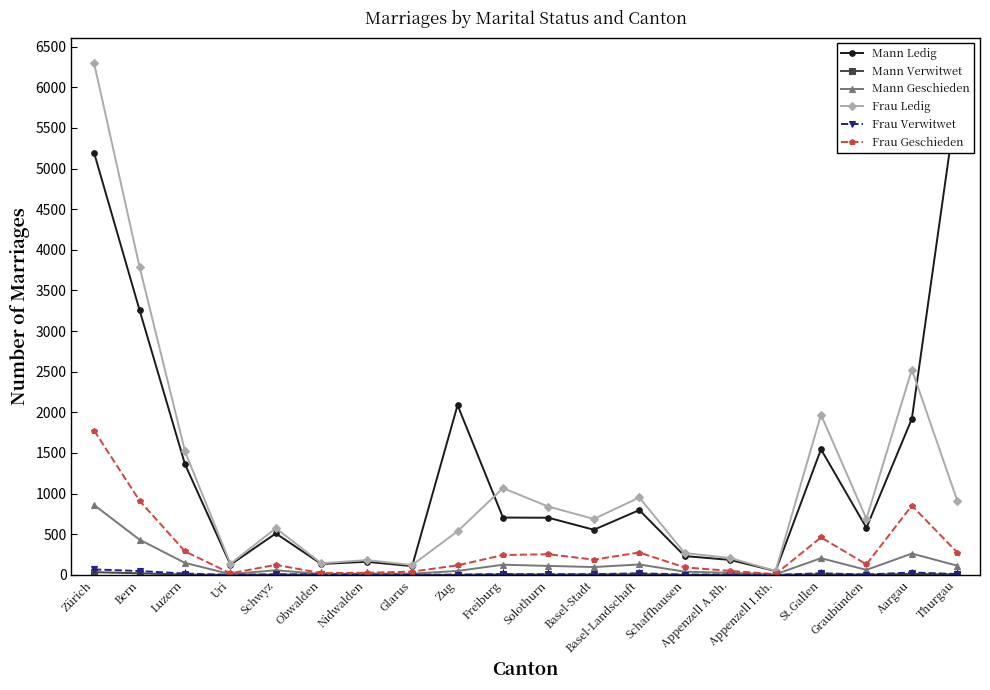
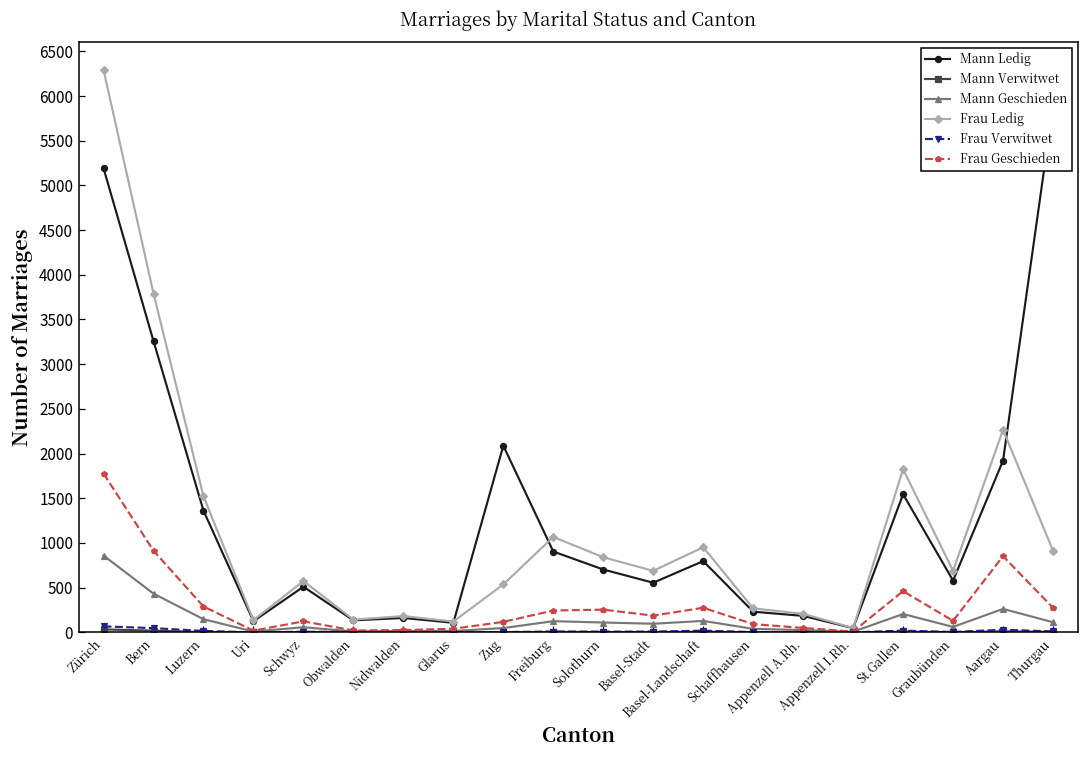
  {
    "Mann Ledig": {
      "Zürich": 5200,
      "Bern": 3300,
      "Luzern": 1400,
      "Schwyz": 500,
      "Zug": 2100,
-     "Freiburg": 700,
+     "Freiburg": 900,
      "Solothurn": 700,
      "Basel-Stadt": 600,
      "Basel-Landschaft": 800,
      "Schaffhausen": 200,
      "St.Gallen": 1500,
      "Graubünden": 600,
      "Aargau": 1900
    },
    "Mann Verwitwet": {
      "Zürich": 0
    },
    "Mann Geschieden": {
      "Zürich": 900,
      "Bern": 400,
      "Luzern": 100,
      "Schwyz": 100,
      "Zug": 0,
      "Freiburg": 100,
      "Solothurn": 100,
      "Basel-Stadt": 100,
      "Basel-Landschaft": 100,
      "Schaffhausen": 0,
      "St.Gallen": 200,
      "Graubünden": 100,
      "Aargau": 300,
      "Thurgau": 100
    },
    "Frau Ledig": {
      "Zürich": 6300,
      "Bern": 3800,
      "Luzern": 1500,
      "Schwyz": 600,
      "Zug": 500,
      "Freiburg": 1100,
      "Solothurn": 800,
      "Basel-Stadt": 700,
      "Basel-Landschaft": 1000,
      "Schaffhausen": 300,
-     "St.Gallen": 2000,
+     "St.Gallen": 1800,
      "Graubünden": 700,
-     "Aargau": 2500,
+     "Aargau": 2300,
      "Thurgau": 900
    },
    "Frau Verwitwet": {
      "Zürich": 100
    },
    "Frau Geschieden": {
      "Zürich": 1800,
      "Bern": 900,
      "Luzern": 300,
      "Schwyz": 100,
      "Zug": 100,
      "Freiburg": 200,
      "Solothurn": 300,
      "Basel-Stadt": 200,
      "Basel-Landschaft": 300,
      "Schaffhausen": 100,
      "St.Gallen": 500,
      "Graubünden": 100,
      "Aargau": 900,
      "Thurgau": 300
    }
  }
